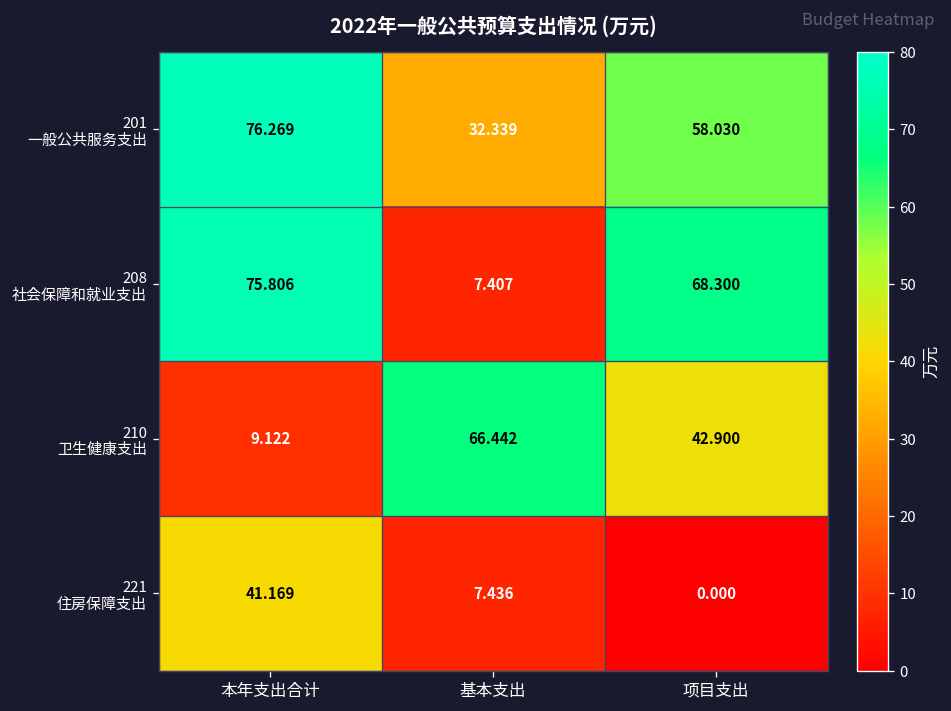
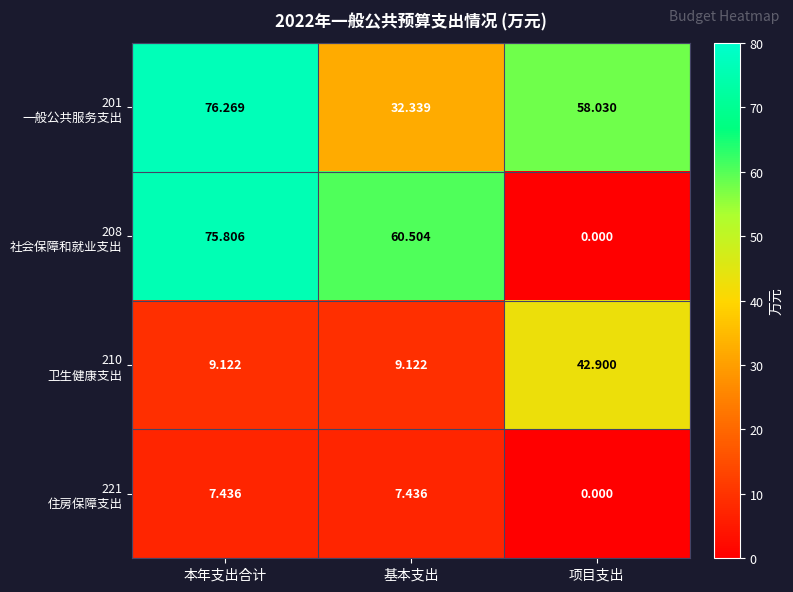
  {
    "201 一般公共服务支出": {
      "本年支出合计": 76.269,
      "基本支出": 32.339,
      "项目支出": 58.030
    },
    "208 社会保障和就业支出": {
      "本年支出合计": 75.806,
-     "基本支出": 7.407,
-     "项目支出": 68.300
+     "基本支出": 60.504,
+     "项目支出": 0.000
    },
    "210 卫生健康支出": {
      "本年支出合计": 9.122,
-     "基本支出": 66.442,
+     "基本支出": 9.122,
      "项目支出": 42.900
    },
    "221 住房保障支出": {
-     "本年支出合计": 41.169,
+     "本年支出合计": 7.436,
      "基本支出": 7.436,
      "项目支出": 0.000
    }
  }
